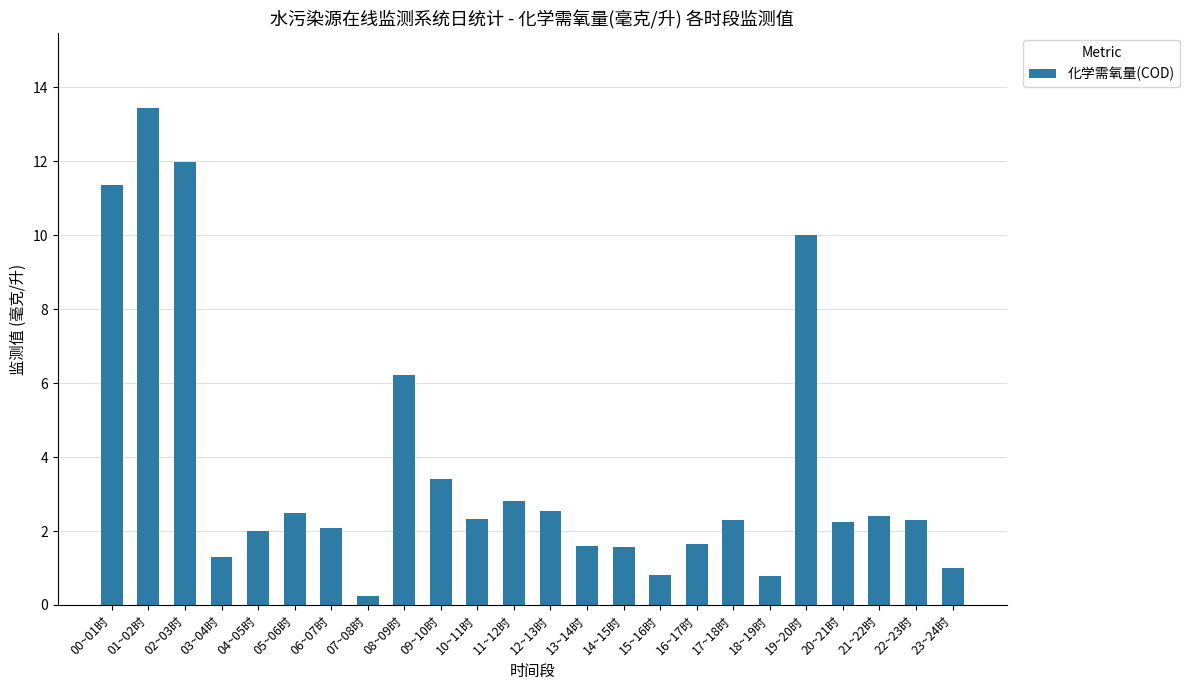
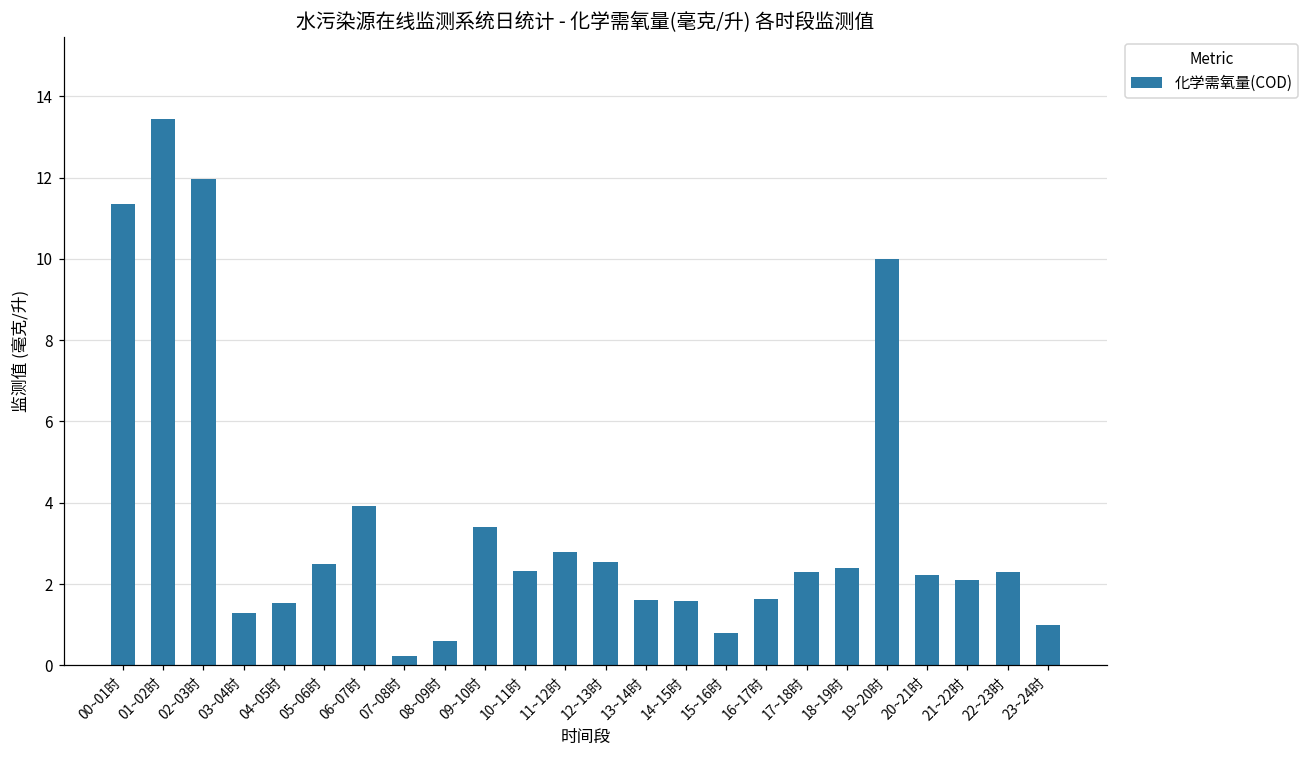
  {
    "00~01时": 11.3,
    "01~02时": 13.4,
    "02~03时": 12.0,
    "03~04时": 1.3,
-   "04~05时": 2.0,
+   "04~05时": 1.5,
    "05~06时": 2.5,
-   "06~07时": 2.1,
+   "06~07时": 3.9,
    "07~08时": 0.2,
-   "08~09时": 6.2,
+   "08~09时": 0.6,
    "09~10时": 3.4,
    "10~11时": 2.3,
    "11~12时": 2.8,
    "12~13时": 2.5,
    "13~14时": 1.6,
    "14~15时": 1.6,
    "15~16时": 0.8,
    "16~17时": 1.6,
    "17~18时": 2.3,
-   "18~19时": 0.8,
+   "18~19时": 2.4,
    "19~20时": 10.0,
    "20~21时": 2.2,
-   "21~22时": 2.4,
+   "21~22时": 2.1,
    "22~23时": 2.3,
    "23~24时": 1.0
  }
